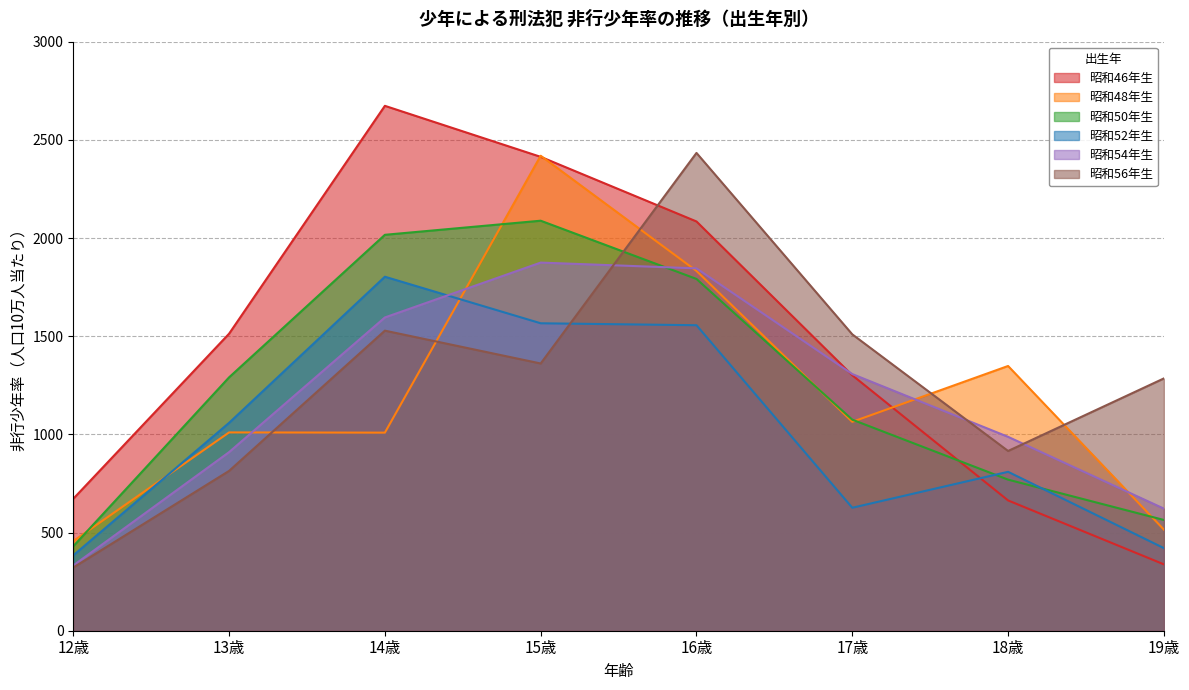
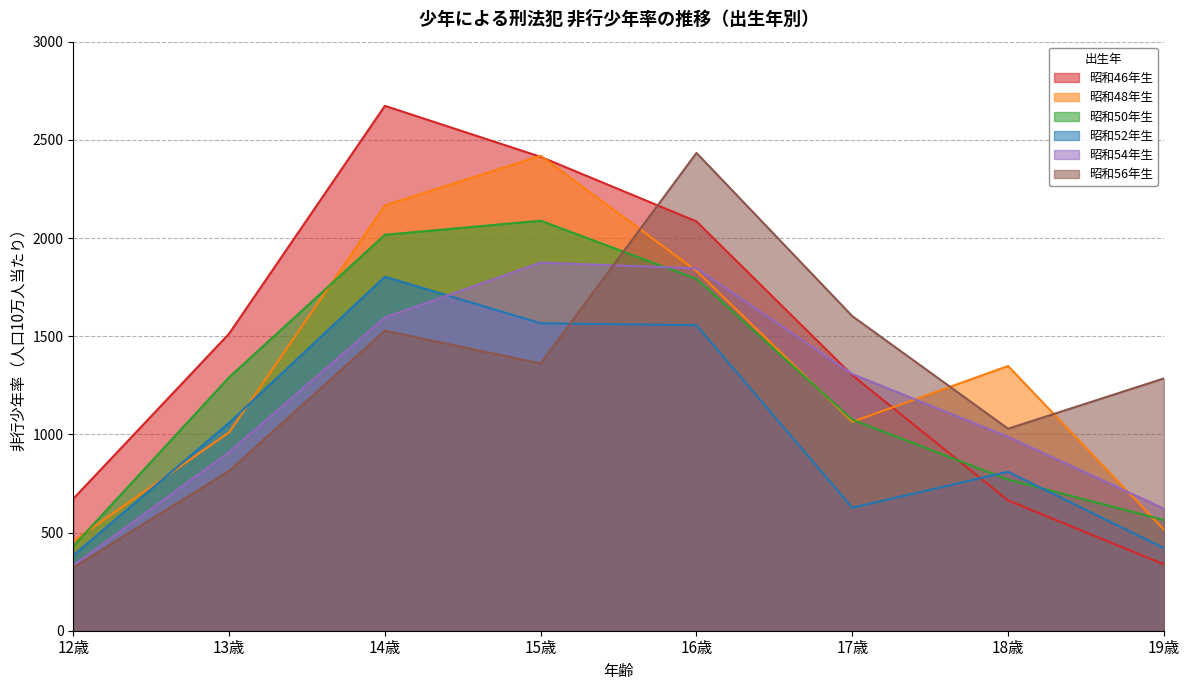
  {
    "昭和46年生": {
      "12歳": 670,
      "13歳": 1510,
      "14歳": 2670,
      "16歳": 2080,
      "18歳": 660,
      "19歳": 340
    },
    "昭和48年生": {
      "12歳": 460,
      "13歳": 1010,
-     "14歳": 1010,
+     "14歳": 2170,
      "18歳": 1350,
      "19歳": 520
    },
    "昭和50年生": {
      "12歳": 430,
      "13歳": 1290,
      "14歳": 2020,
      "15歳": 2090,
      "16歳": 1790,
      "18歳": 770,
      "19歳": 560
    },
    "昭和52年生": {
      "12歳": 380,
      "13歳": 1060,
      "14歳": 1800,
      "15歳": 1570,
      "16歳": 1560,
      "17歳": 630,
      "18歳": 810,
      "19歳": 420
    },
    "昭和54年生": {
      "13歳": 910,
      "14歳": 1600,
      "15歳": 1870,
      "18歳": 990,
      "19歳": 620
    },
    "昭和56年生": {
      "13歳": 810,
      "14歳": 1530,
      "15歳": 1360,
      "16歳": 2430,
-     "17歳": 1510,
-     "18歳": 920,
+     "17歳": 1600,
+     "18歳": 1030,
      "19歳": 1280
    }
  }
